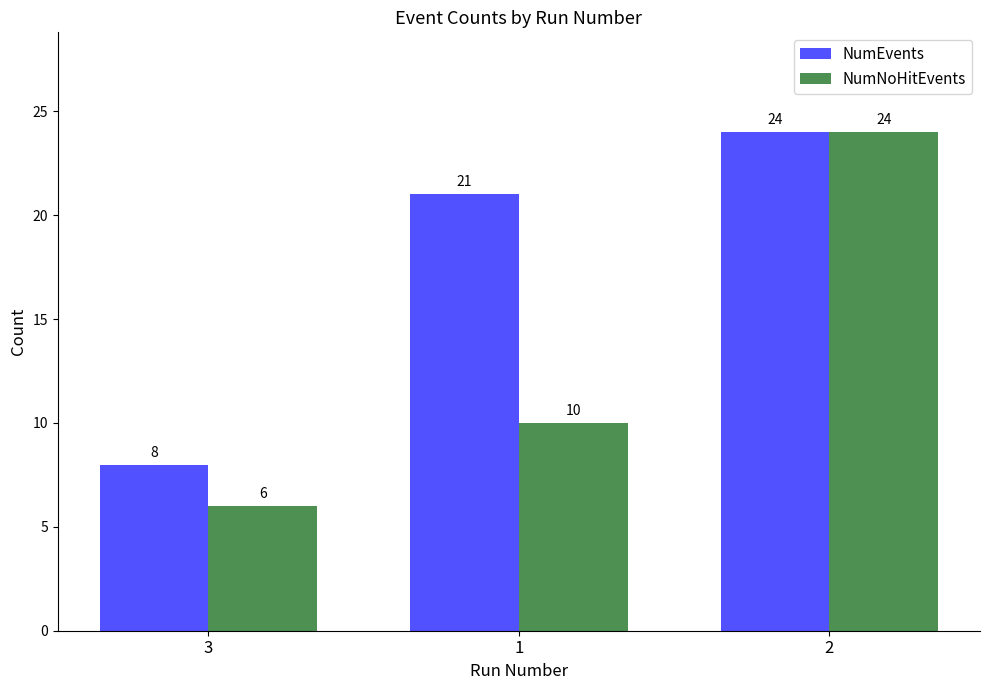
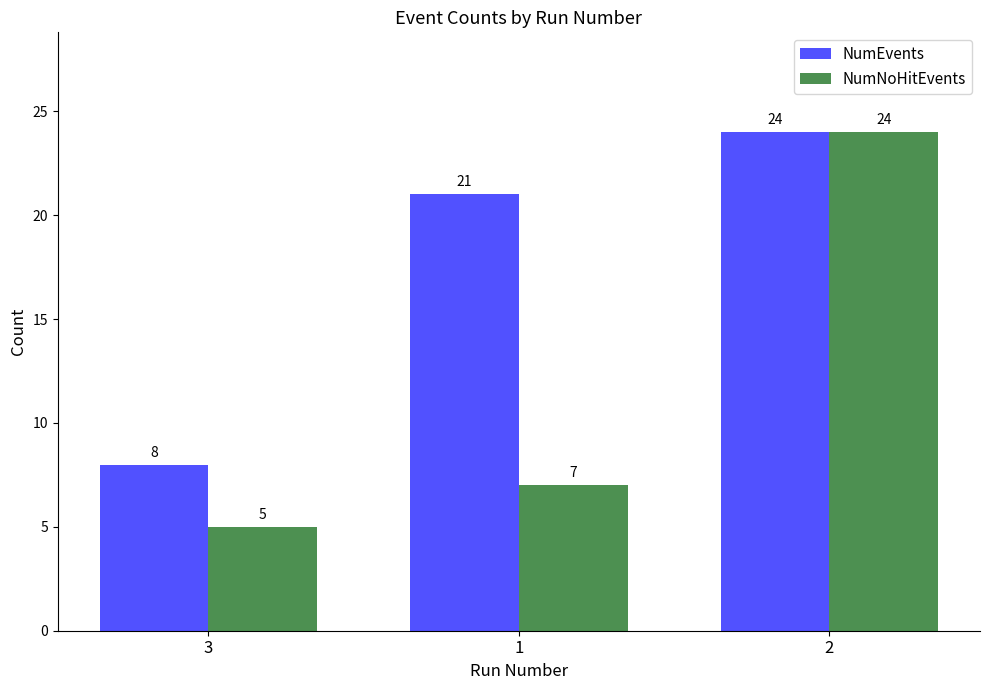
  {
    "NumEvents": {
      "3": 8,
      "1": 21,
      "2": 24
    },
    "NumNoHitEvents": {
-     "3": 6,
-     "1": 10,
+     "3": 5,
+     "1": 7,
      "2": 24
    }
  }
